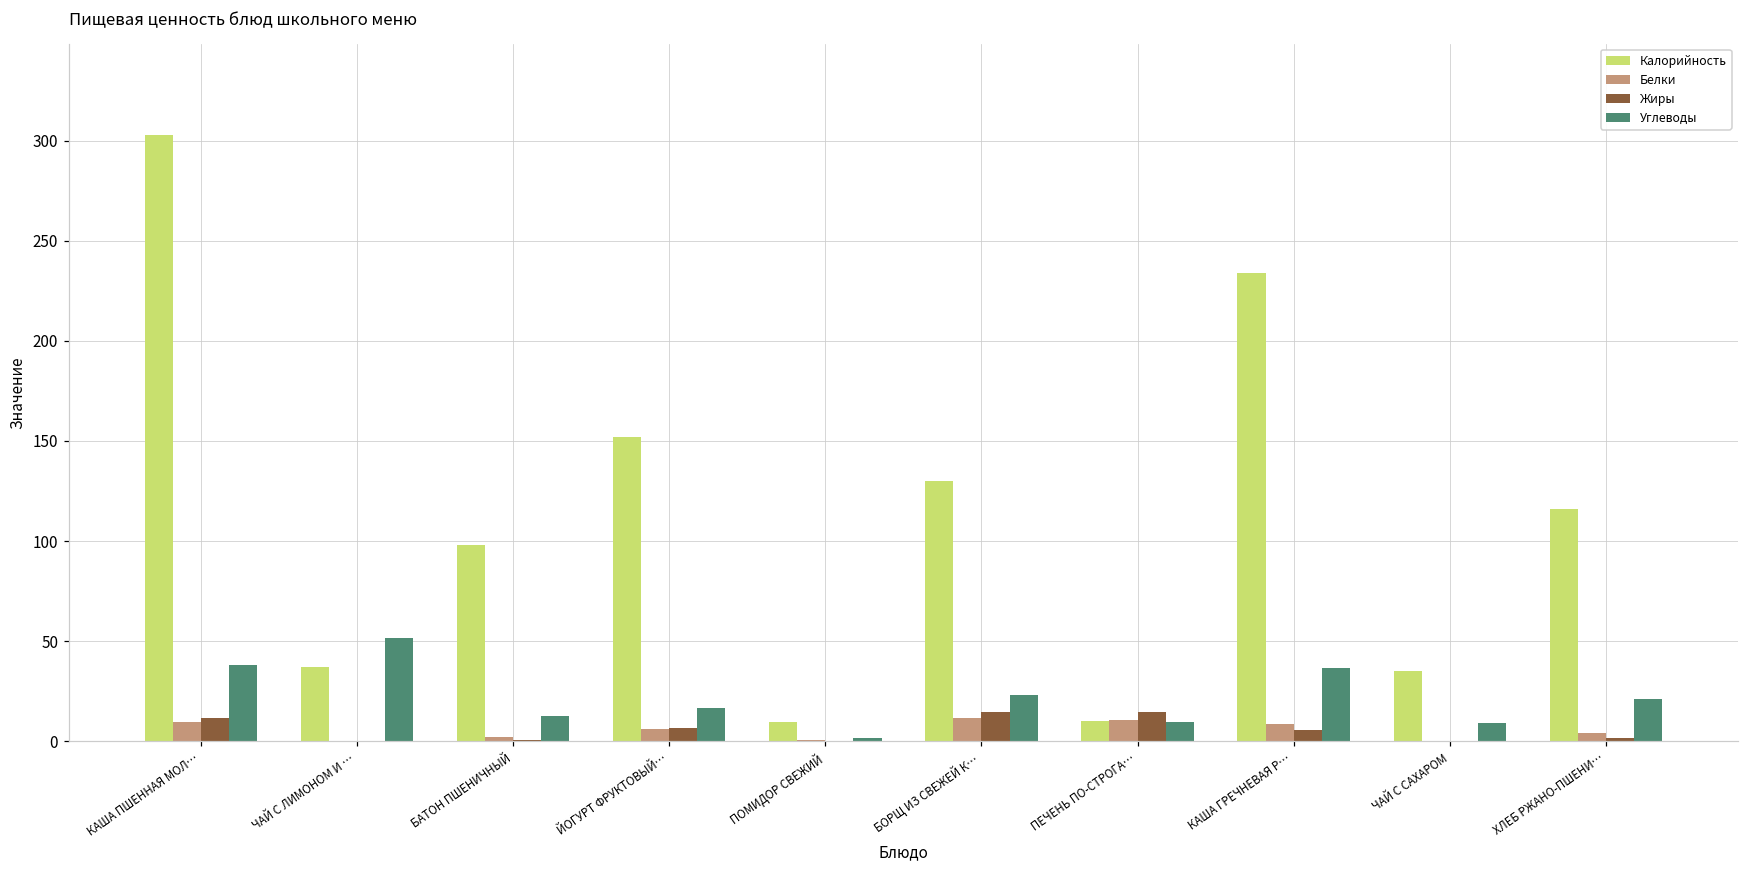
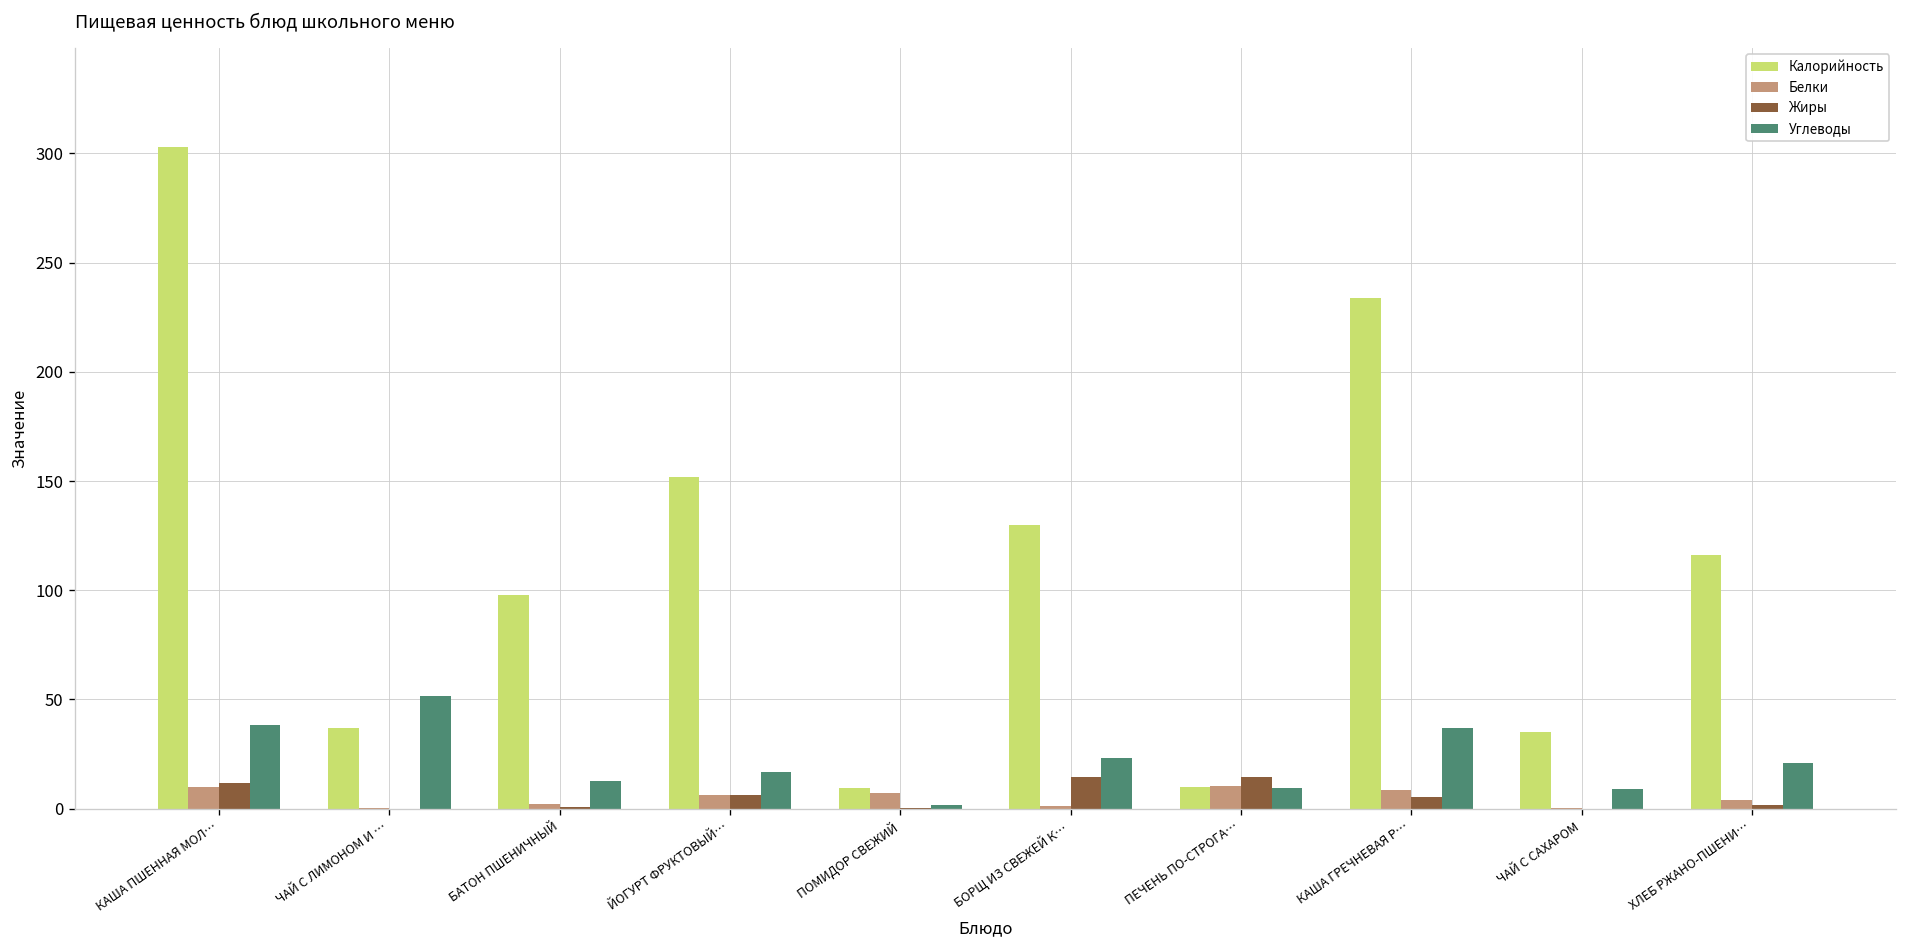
  {
    "Калорийность": {
      "КАША ПШЕННАЯ МОЛ…": 303,
      "ЧАЙ С ЛИМОНОМ И …": 37,
      "БАТОН ПШЕНИЧНЫЙ": 98,
      "ЙОГУРТ ФРУКТОВЫЙ…": 152,
      "ПОМИДОР СВЕЖИЙ": 10,
      "БОРЩ ИЗ СВЕЖЕЙ К…": 130,
      "ПЕЧЕНЬ ПО-СТРОГА…": 10,
      "КАША ГРЕЧНЕВАЯ Р…": 234,
      "ЧАЙ С САХАРОМ": 35,
      "ХЛЕБ РЖАНО-ПШЕНИ…": 116
    },
    "Белки": {
      "КАША ПШЕННАЯ МОЛ…": 10,
      "БАТОН ПШЕНИЧНЫЙ": 2,
      "ЙОГУРТ ФРУКТОВЫЙ…": 6,
-     "ПОМИДОР СВЕЖИЙ": 1,
-     "БОРЩ ИЗ СВЕЖЕЙ К…": 12,
+     "ПОМИДОР СВЕЖИЙ": 7,
+     "БОРЩ ИЗ СВЕЖЕЙ К…": 1,
      "ПЕЧЕНЬ ПО-СТРОГА…": 11,
      "КАША ГРЕЧНЕВАЯ Р…": 8,
      "ХЛЕБ РЖАНО-ПШЕНИ…": 4
    },
    "Жиры": {
      "КАША ПШЕННАЯ МОЛ…": 12,
      "ЧАЙ С ЛИМОНОМ И …": 0,
      "ЙОГУРТ ФРУКТОВЫЙ…": 6,
      "БОРЩ ИЗ СВЕЖЕЙ К…": 15,
      "ПЕЧЕНЬ ПО-СТРОГА…": 15,
      "КАША ГРЕЧНЕВАЯ Р…": 6,
      "ЧАЙ С САХАРОМ": 0,
      "ХЛЕБ РЖАНО-ПШЕНИ…": 2
    },
    "Углеводы": {
      "КАША ПШЕННАЯ МОЛ…": 38,
      "ЧАЙ С ЛИМОНОМ И …": 52,
      "БАТОН ПШЕНИЧНЫЙ": 13,
      "ЙОГУРТ ФРУКТОВЫЙ…": 17,
      "ПОМИДОР СВЕЖИЙ": 2,
      "БОРЩ ИЗ СВЕЖЕЙ К…": 23,
      "ПЕЧЕНЬ ПО-СТРОГА…": 10,
      "КАША ГРЕЧНЕВАЯ Р…": 37,
      "ЧАЙ С САХАРОМ": 9,
      "ХЛЕБ РЖАНО-ПШЕНИ…": 21
    }
  }
